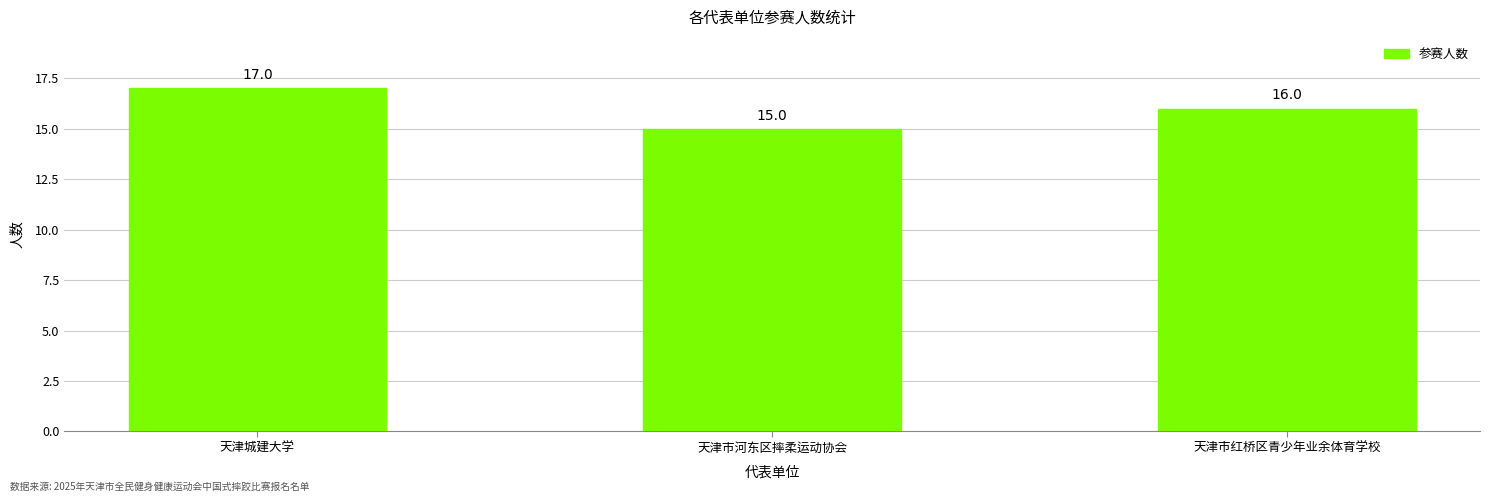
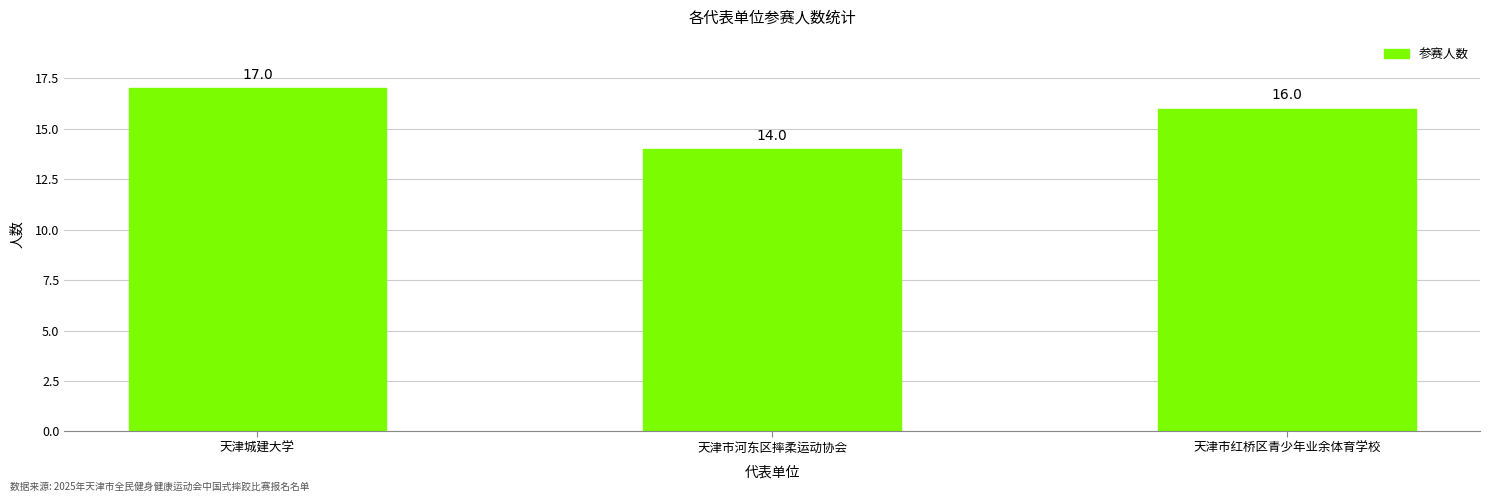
  {
    "天津城建大学": 17.0,
-   "天津市河东区摔柔运动协会": 15.0,
+   "天津市河东区摔柔运动协会": 14.0,
    "天津市红桥区青少年业余体育学校": 16.0
  }
